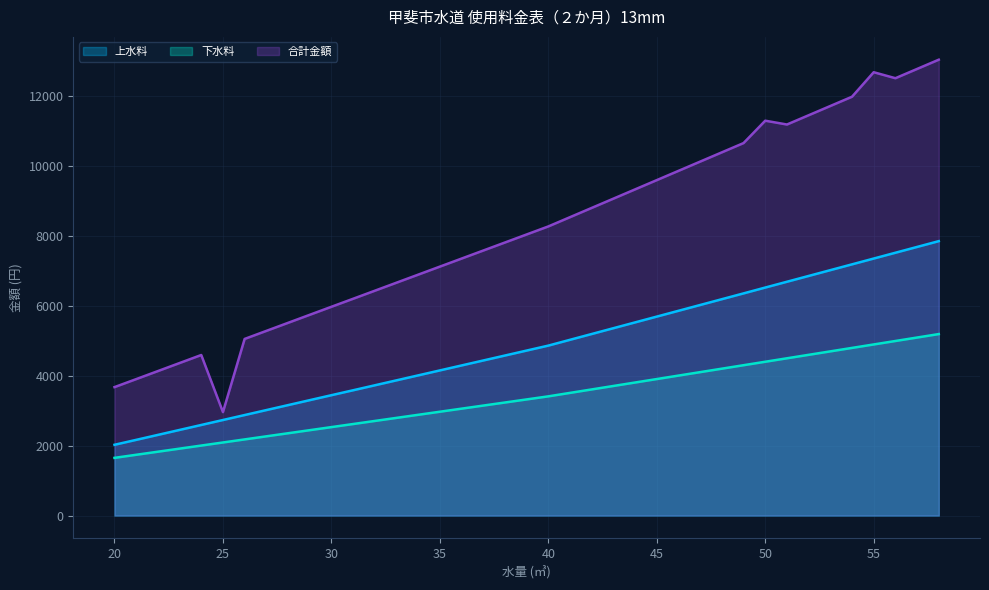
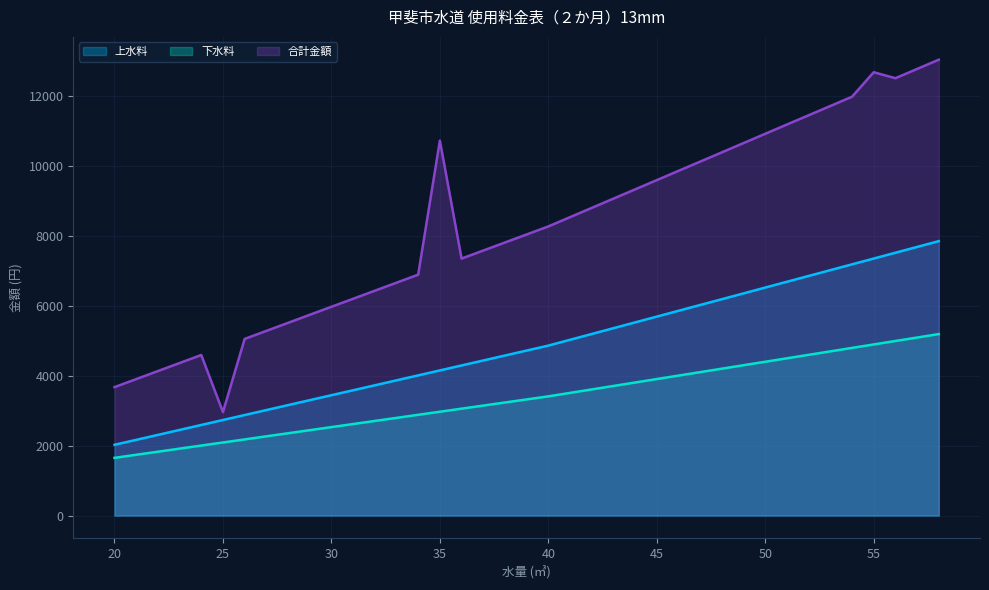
  {
    "合計金額": {
      "20": 3700,
      "25": 3000,
      "30": 6000,
-     "35": 7100,
+     "35": 10700,
      "40": 8300,
      "45": 9600,
-     "50": 11300,
+     "50": 10900,
      "55": 12700
    }
  }
